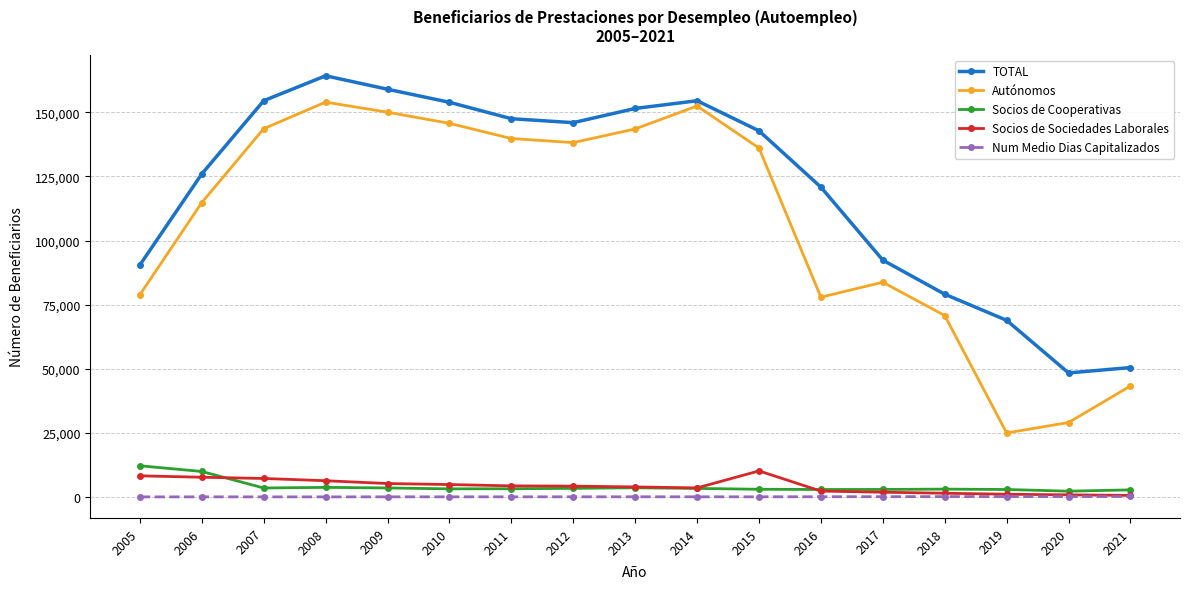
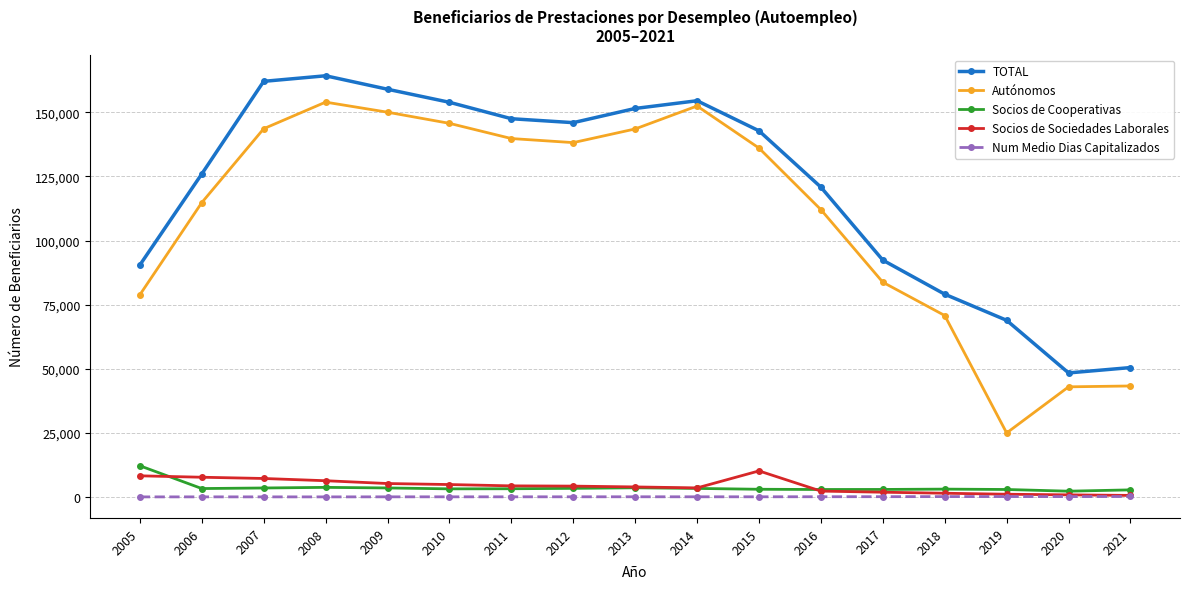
  {
    "TOTAL": {
      "2005": "90,000",
      "2006": "126,000",
-     "2007": "154,000",
+     "2007": "162,000",
      "2008": "164,000",
      "2009": "159,000",
      "2010": "154,000",
      "2011": "147,000",
      "2012": "146,000",
      "2013": "151,000",
      "2014": "154,000",
      "2015": "143,000",
      "2016": "121,000",
      "2017": "92,000",
      "2018": "79,000",
      "2019": "69,000",
      "2020": "48,000",
      "2021": "51,000"
    },
    "Autónomos": {
      "2005": "79,000",
      "2006": "115,000",
      "2007": "144,000",
      "2008": "154,000",
      "2009": "150,000",
      "2010": "146,000",
      "2011": "140,000",
      "2012": "138,000",
      "2013": "143,000",
      "2014": "152,000",
      "2015": "136,000",
-     "2016": "78,000",
+     "2016": "112,000",
      "2017": "84,000",
      "2018": "71,000",
      "2019": "25,000",
-     "2020": "29,000",
+     "2020": "43,000",
      "2021": "43,000"
    },
    "Socios de Cooperativas": {
      "2005": "12,000",
-     "2006": "10,000",
+     "2006": "3,000",
      "2007": "4,000",
      "2008": "4,000",
      "2009": "4,000",
      "2010": "3,000",
      "2011": "3,000",
      "2015": "3,000",
      "2017": "3,000",
      "2018": "3,000",
      "2019": "3,000",
      "2020": "2,000",
      "2021": "3,000"
    },
    "Socios de Sociedades Laborales": {
      "2005": "8,000",
      "2006": "8,000",
      "2007": "7,000",
      "2008": "6,000",
      "2009": "5,000",
      "2010": "5,000",
      "2011": "4,000",
      "2015": "10,000",
      "2017": "2,000",
      "2018": "2,000"
    },
    "Num Medio Dias Capitalizados": {
      "2005": "0",
      "2006": "0",
      "2007": "0",
      "2008": "0",
      "2009": "0",
      "2010": "0",
      "2011": "0",
      "2012": "0",
      "2013": "0",
      "2014": "0",
      "2015": "0",
      "2016": "0",
      "2017": "0",
      "2018": "0"
    }
  }
